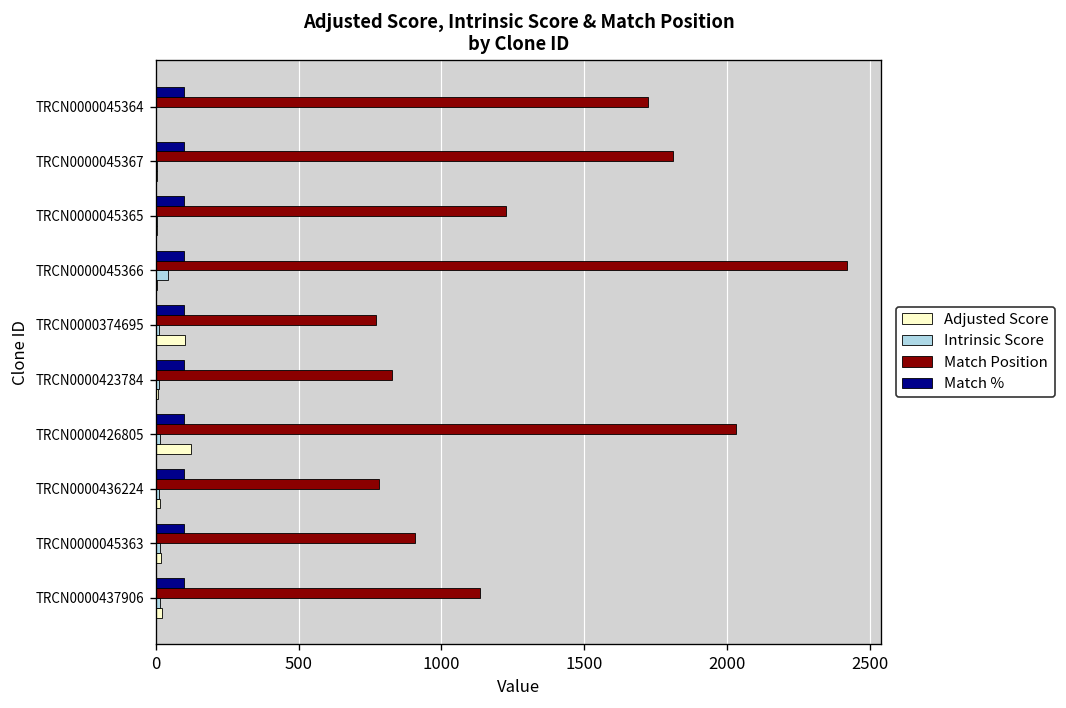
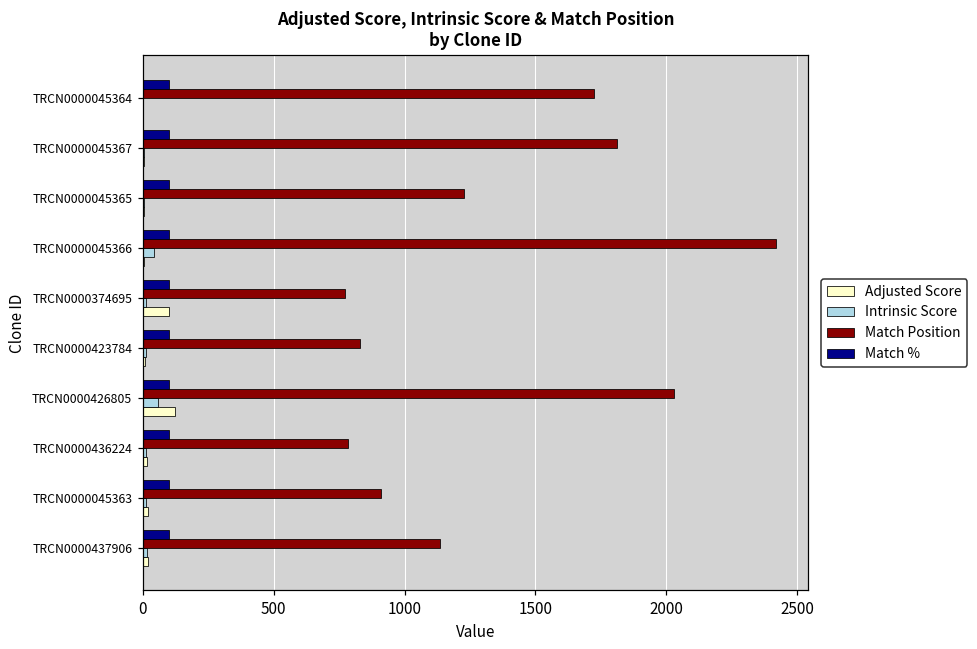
  {
    "Adjusted Score": {
      "TRCN0000374695": 100,
      "TRCN0000426805": 120,
      "TRCN0000436224": 20,
      "TRCN0000045363": 20,
      "TRCN0000437906": 20
    },
    "Intrinsic Score": {
      "TRCN0000045366": 40,
      "TRCN0000374695": 10,
      "TRCN0000423784": 10,
-     "TRCN0000426805": 10,
+     "TRCN0000426805": 60,
      "TRCN0000436224": 10,
      "TRCN0000045363": 10,
      "TRCN0000437906": 20
    },
    "Match Position": {
      "TRCN0000045364": 1720,
      "TRCN0000045367": 1810,
      "TRCN0000045365": 1230,
      "TRCN0000045366": 2420,
      "TRCN0000374695": 770,
      "TRCN0000423784": 830,
      "TRCN0000426805": 2030,
      "TRCN0000436224": 780,
      "TRCN0000045363": 910,
      "TRCN0000437906": 1130
    },
    "Match %": {
      "TRCN0000045364": 100,
      "TRCN0000045367": 100,
      "TRCN0000045365": 100,
      "TRCN0000045366": 100,
      "TRCN0000374695": 100,
      "TRCN0000423784": 100,
      "TRCN0000426805": 100,
      "TRCN0000436224": 100,
      "TRCN0000045363": 100,
      "TRCN0000437906": 100
    }
  }
